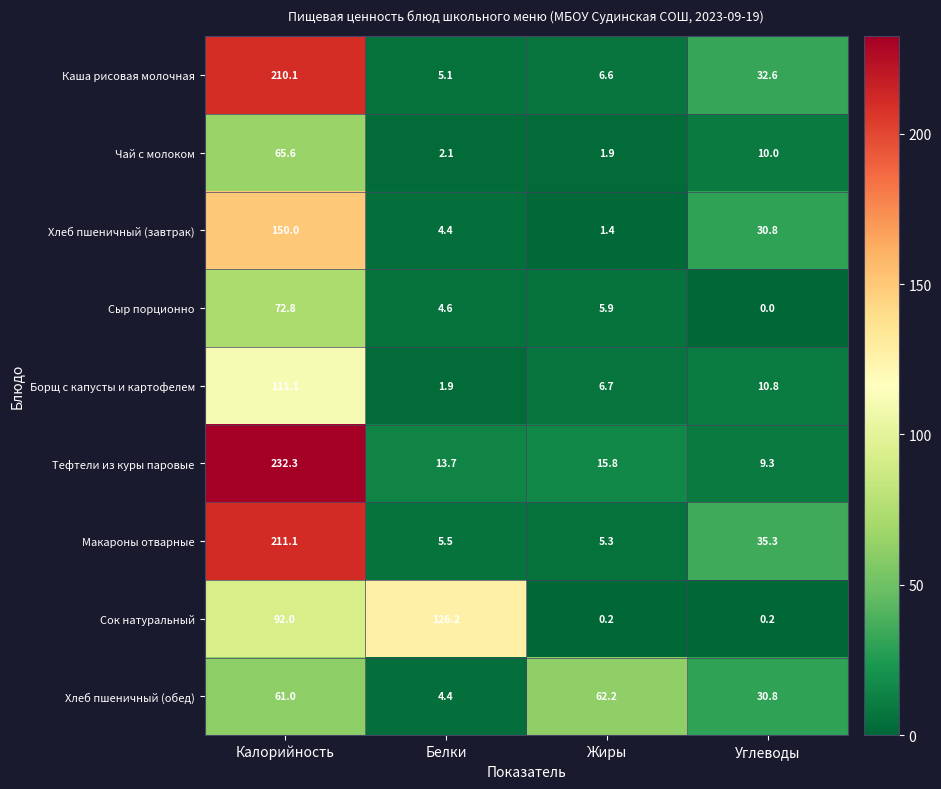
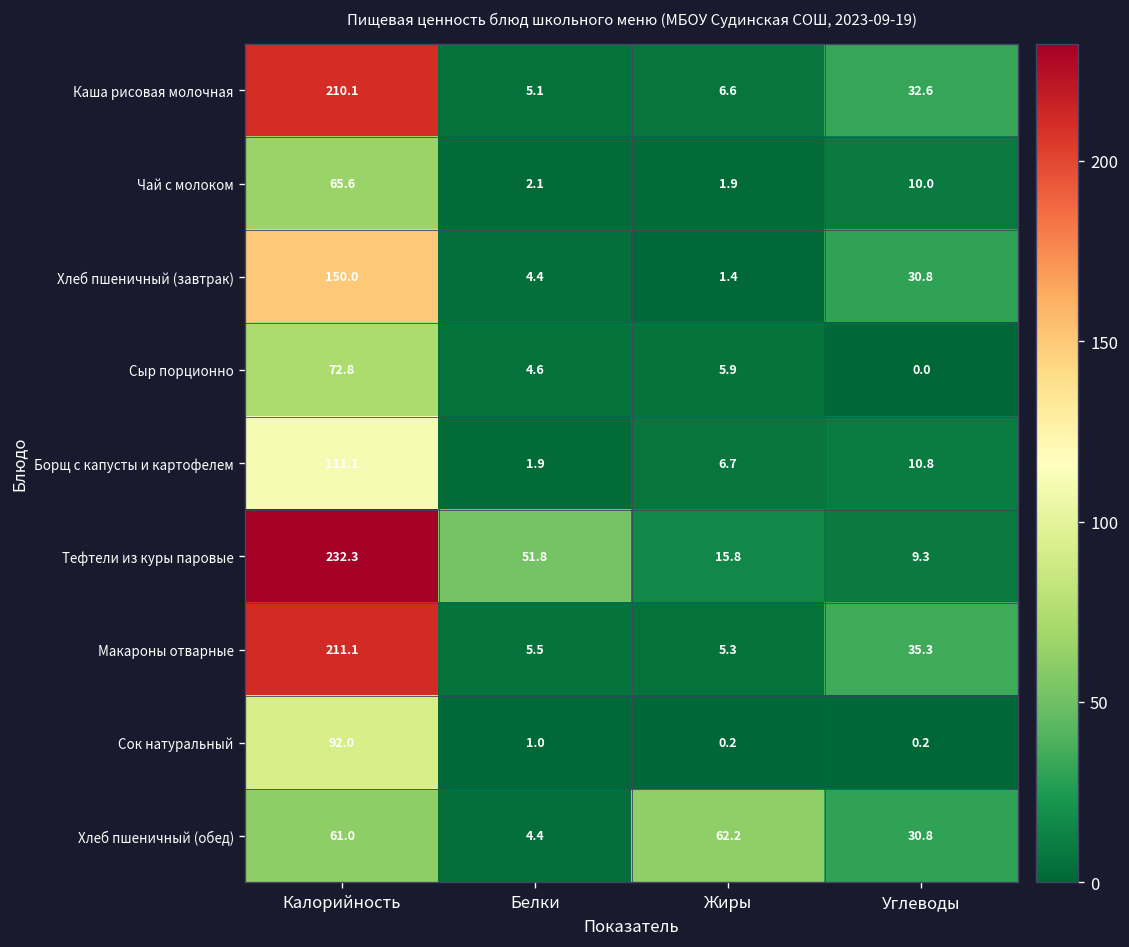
  {
    "Каша рисовая молочная": {
      "Калорийность": 210.1,
      "Белки": 5.1,
      "Жиры": 6.6,
      "Углеводы": 32.6
    },
    "Чай с молоком": {
      "Калорийность": 65.6,
      "Белки": 2.1,
      "Жиры": 1.9,
      "Углеводы": 10.0
    },
    "Хлеб пшеничный (завтрак)": {
      "Калорийность": 150.0,
      "Белки": 4.4,
      "Жиры": 1.4,
      "Углеводы": 30.8
    },
    "Сыр порционно": {
      "Калорийность": 72.8,
      "Белки": 4.6,
      "Жиры": 5.9,
      "Углеводы": 0.0
    },
    "Борщ с капусты и картофелем": {
      "Калорийность": 111.1,
      "Белки": 1.9,
      "Жиры": 6.7,
      "Углеводы": 10.8
    },
    "Тефтели из куры паровые": {
      "Калорийность": 232.3,
-     "Белки": 13.7,
+     "Белки": 51.8,
      "Жиры": 15.8,
      "Углеводы": 9.3
    },
    "Макароны отварные": {
      "Калорийность": 211.1,
      "Белки": 5.5,
      "Жиры": 5.3,
      "Углеводы": 35.3
    },
    "Сок натуральный": {
      "Калорийность": 92.0,
-     "Белки": 126.2,
+     "Белки": 1.0,
      "Жиры": 0.2,
      "Углеводы": 0.2
    },
    "Хлеб пшеничный (обед)": {
      "Калорийность": 61.0,
      "Белки": 4.4,
      "Жиры": 62.2,
      "Углеводы": 30.8
    }
  }
